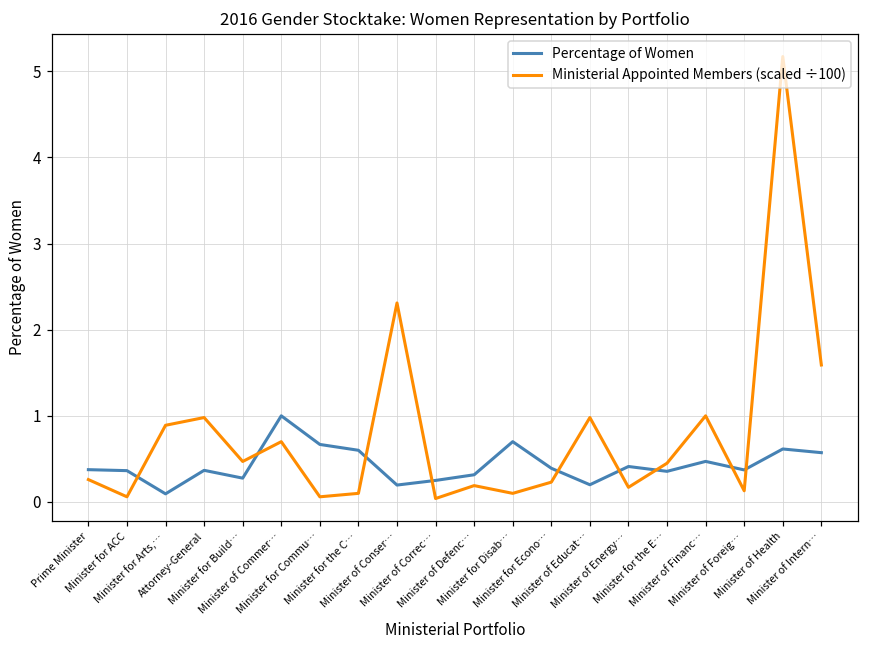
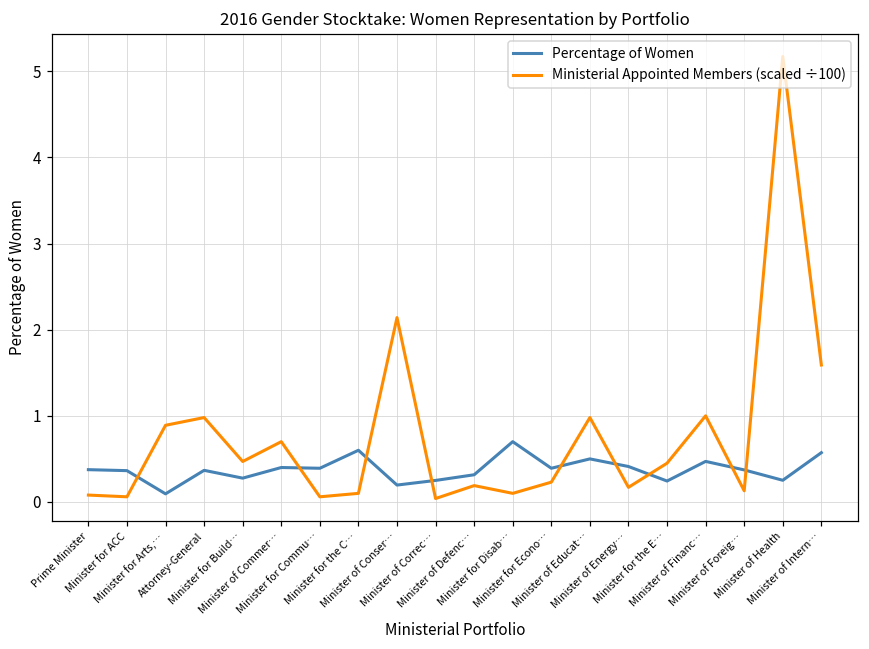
  {
    "Percentage of Women": {
      "Prime Minister": 0.4,
      "Minister for ACC": 0.4,
      "Minister for Arts,…": 0.1,
      "Attorney-General": 0.4,
      "Minister for Build…": 0.3,
-     "Minister of Commer…": 1.0,
-     "Minister for Commu…": 0.7,
+     "Minister of Commer…": 0.4,
+     "Minister for Commu…": 0.4,
      "Minister for the C…": 0.6,
      "Minister of Conser…": 0.2,
      "Minister of Correc…": 0.3,
      "Minister of Defenc…": 0.3,
      "Minister for Disab…": 0.7,
      "Minister for Econo…": 0.4,
-     "Minister of Educat…": 0.2,
+     "Minister of Educat…": 0.5,
      "Minister of Energy…": 0.4,
-     "Minister for the E…": 0.4,
+     "Minister for the E…": 0.2,
      "Minister of Financ…": 0.5,
      "Minister of Foreig…": 0.4,
-     "Minister of Health": 0.6,
+     "Minister of Health": 0.3,
      "Minister of Intern…": 0.6
    },
    "Ministerial Appointed Members (scaled ÷100)": {
-     "Prime Minister": 0.3,
+     "Prime Minister": 0.1,
      "Minister for ACC": 0.1,
      "Minister for Arts,…": 0.9,
      "Attorney-General": 1.0,
      "Minister for Build…": 0.5,
      "Minister of Commer…": 0.7,
      "Minister for Commu…": 0.1,
      "Minister for the C…": 0.1,
-     "Minister of Conser…": 2.3,
+     "Minister of Conser…": 2.1,
      "Minister of Correc…": 0.0,
      "Minister of Defenc…": 0.2,
      "Minister for Disab…": 0.1,
      "Minister for Econo…": 0.2,
      "Minister of Educat…": 1.0,
      "Minister of Energy…": 0.2,
      "Minister for the E…": 0.5,
      "Minister of Financ…": 1.0,
      "Minister of Foreig…": 0.1,
      "Minister of Intern…": 1.6
    }
  }
